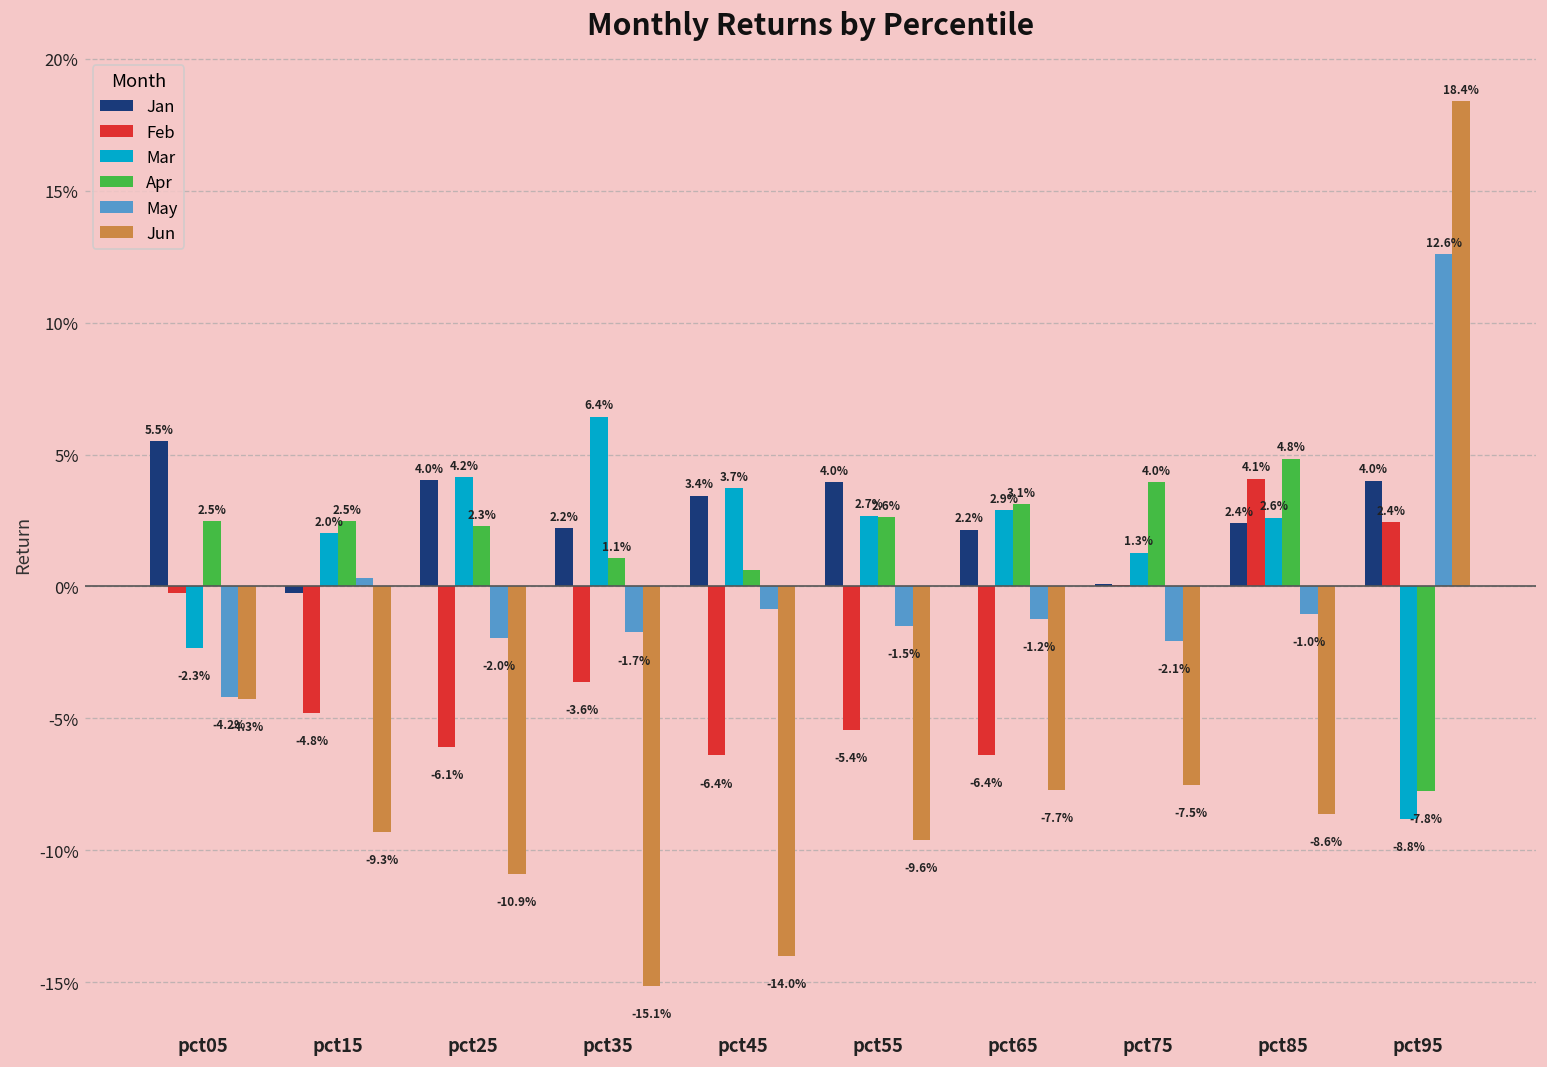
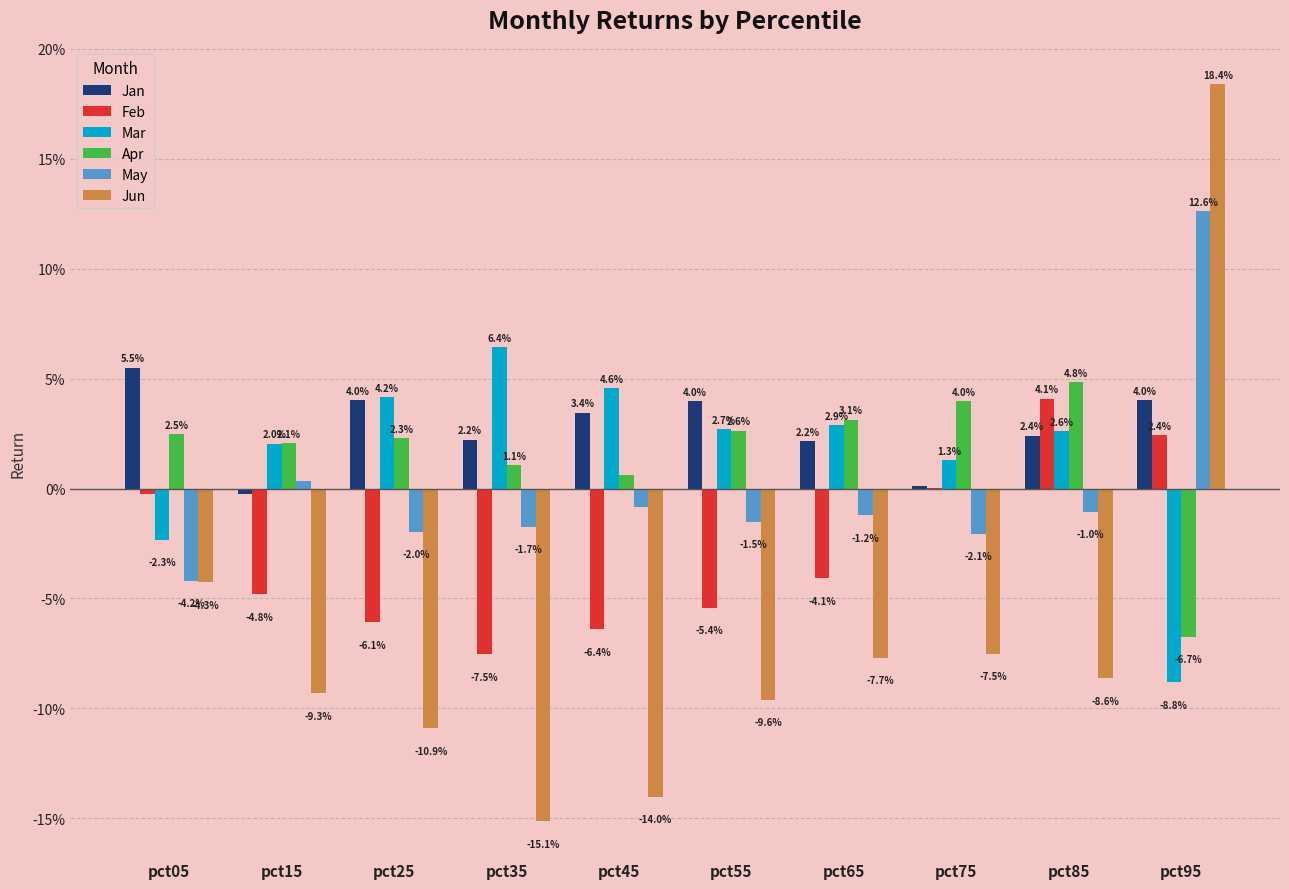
  {
    "Jan": {
      "pct05": "5.5%",
      "pct25": "4.0%",
      "pct35": "2.2%",
      "pct45": "3.4%",
      "pct55": "4.0%",
      "pct65": "2.2%",
      "pct85": "2.4%",
      "pct95": "4.0%"
    },
    "Feb": {
      "pct15": "-4.8%",
      "pct25": "-6.1%",
-     "pct35": "-3.6%",
+     "pct35": "-7.5%",
      "pct45": "-6.4%",
      "pct55": "-5.4%",
-     "pct65": "-6.4%",
+     "pct65": "-4.1%",
      "pct85": "4.1%",
      "pct95": "2.4%"
    },
    "Mar": {
      "pct05": "-2.3%",
      "pct25": "4.2%",
      "pct35": "6.4%",
-     "pct45": "3.7%",
+     "pct45": "4.6%",
      "pct75": "1.3%",
      "pct85": "2.6%",
      "pct95": "-8.8%"
    },
    "Apr": {
      "pct05": "2.5%",
-     "pct15": "2.5%",
+     "pct15": "2.1%",
      "pct25": "2.3%",
      "pct35": "1.1%",
      "pct75": "4.0%",
      "pct85": "4.8%",
-     "pct95": "-7.8%"
+     "pct95": "-6.7%"
    },
    "May": {
      "pct25": "-2.0%",
      "pct35": "-1.7%",
      "pct55": "-1.5%",
      "pct65": "-1.2%",
      "pct75": "-2.1%",
      "pct85": "-1.0%",
      "pct95": "12.6%"
    },
    "Jun": {
      "pct15": "-9.3%",
      "pct25": "-10.9%",
      "pct35": "-15.1%",
      "pct45": "-14.0%",
      "pct55": "-9.6%",
      "pct65": "-7.7%",
      "pct75": "-7.5%",
      "pct85": "-8.6%",
      "pct95": "18.4%"
    }
  }
